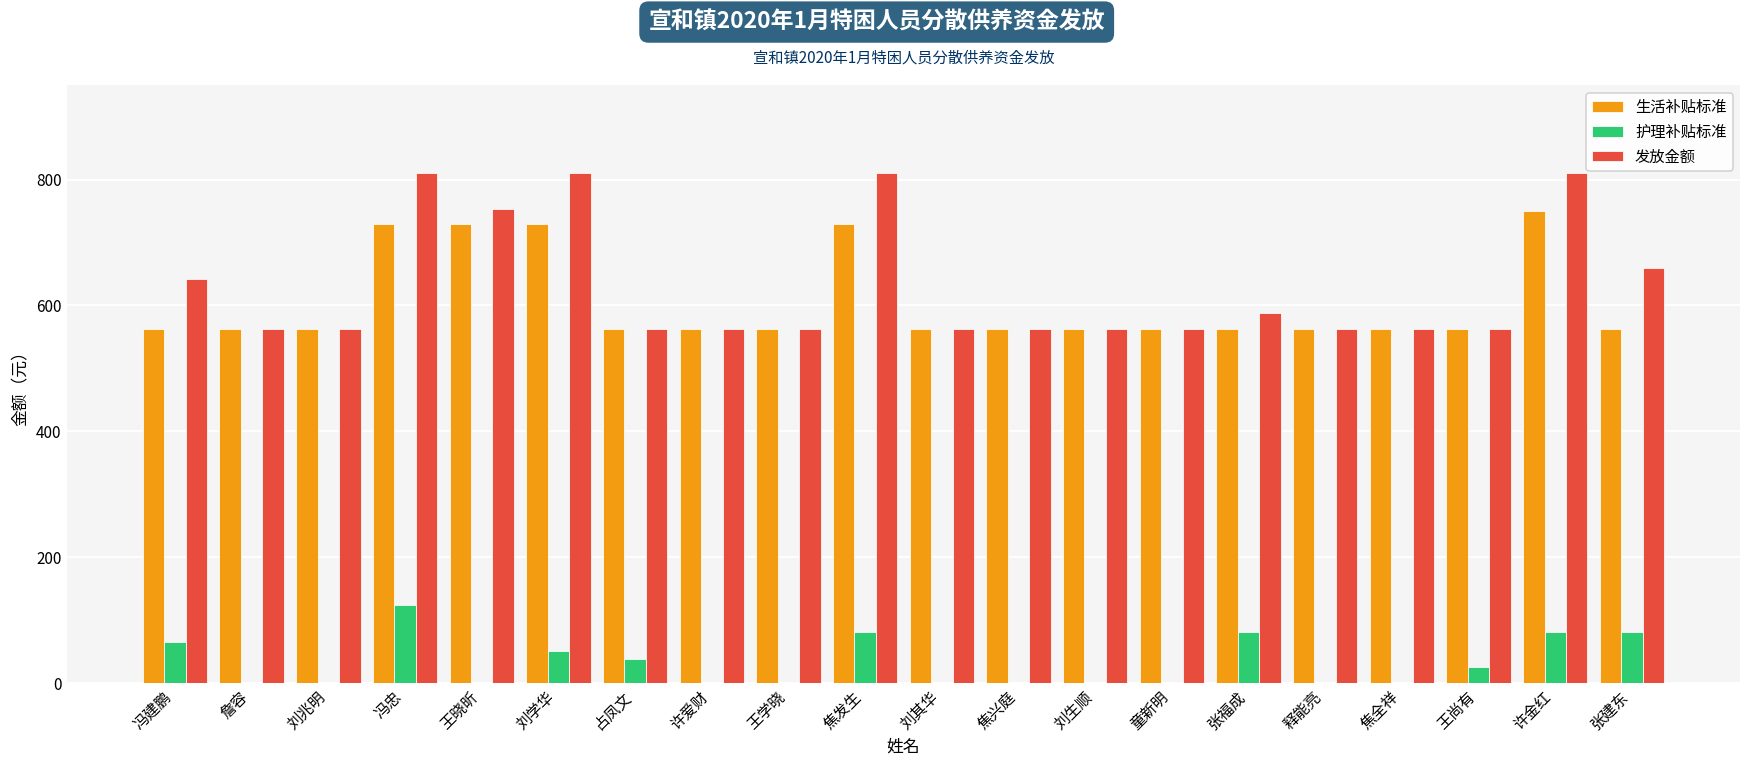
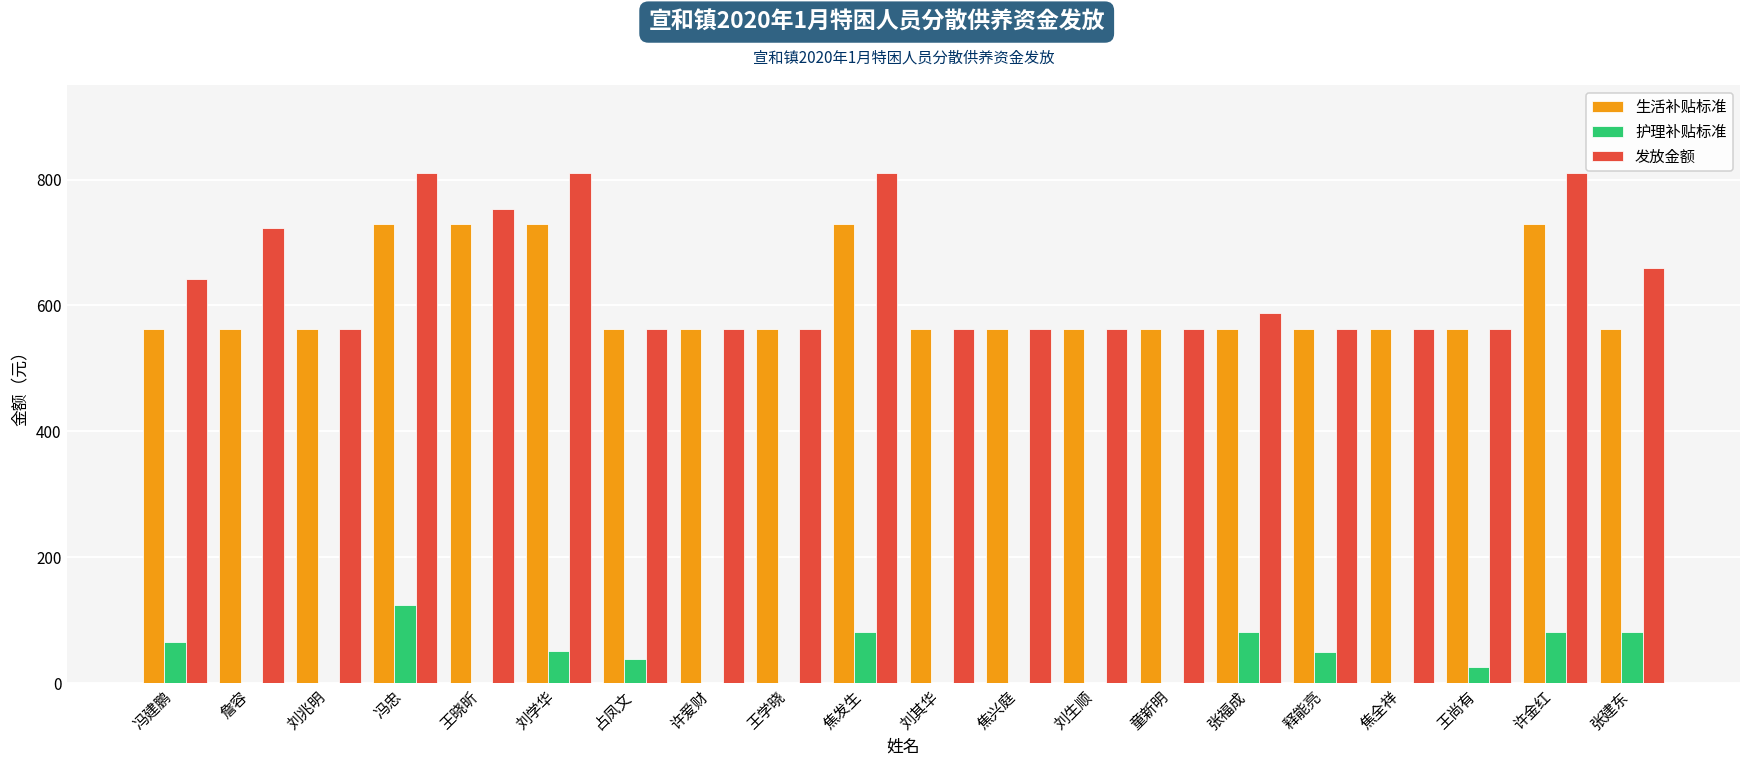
  {
    "生活补贴标准": {
      "冯建鹏": 560,
      "詹容": 560,
      "刘兆明": 560,
      "冯忠": 730,
      "王晓昕": 730,
      "刘学华": 730,
      "占凤文": 560,
      "许爱财": 560,
      "王学晓": 560,
      "焦发生": 730,
      "刘其华": 560,
      "焦兴庭": 560,
      "刘生顺": 560,
      "童新明": 560,
      "张福成": 560,
      "释能亮": 560,
      "焦全祥": 560,
      "王尚有": 560,
-     "许金红": 750,
+     "许金红": 730,
      "张建东": 560
    },
    "护理补贴标准": {
      "冯建鹏": 60,
      "詹容": 0,
      "刘兆明": 0,
      "冯忠": 120,
      "王晓昕": 0,
      "刘学华": 50,
      "占凤文": 40,
      "许爱财": 0,
      "王学晓": 0,
      "焦发生": 80,
      "刘其华": 0,
      "焦兴庭": 0,
      "刘生顺": 0,
      "童新明": 0,
      "张福成": 80,
-     "释能亮": 0,
+     "释能亮": 50,
      "焦全祥": 0,
      "王尚有": 20,
      "许金红": 80,
      "张建东": 80
    },
    "发放金额": {
      "冯建鹏": 640,
-     "詹容": 560,
+     "詹容": 720,
      "刘兆明": 560,
      "冯忠": 810,
      "王晓昕": 750,
      "刘学华": 810,
      "占凤文": 560,
      "许爱财": 560,
      "王学晓": 560,
      "焦发生": 810,
      "刘其华": 560,
      "焦兴庭": 560,
      "刘生顺": 560,
      "童新明": 560,
      "张福成": 590,
      "释能亮": 560,
      "焦全祥": 560,
      "王尚有": 560,
      "许金红": 810,
      "张建东": 660
    }
  }
